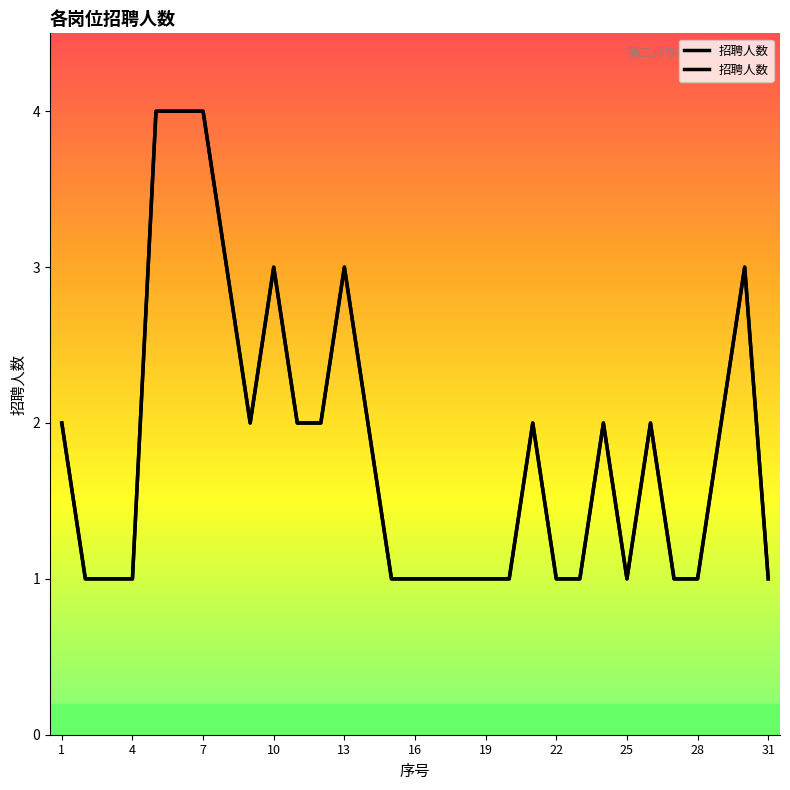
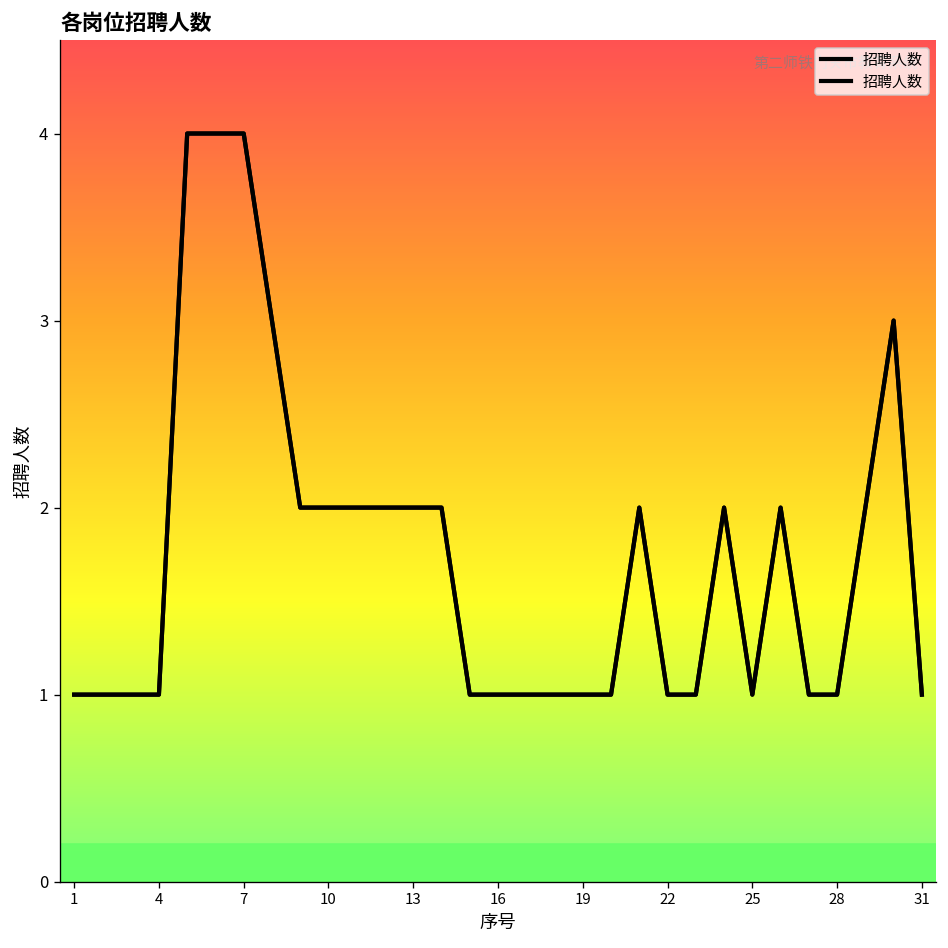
  {
-   "1": 2,
+   "1": 1,
    "4": 1,
    "7": 4,
-   "10": 3,
-   "13": 3,
+   "10": 2,
+   "13": 2,
    "16": 1,
    "19": 1,
    "22": 1,
    "25": 1,
    "28": 1,
    "31": 1
  }
